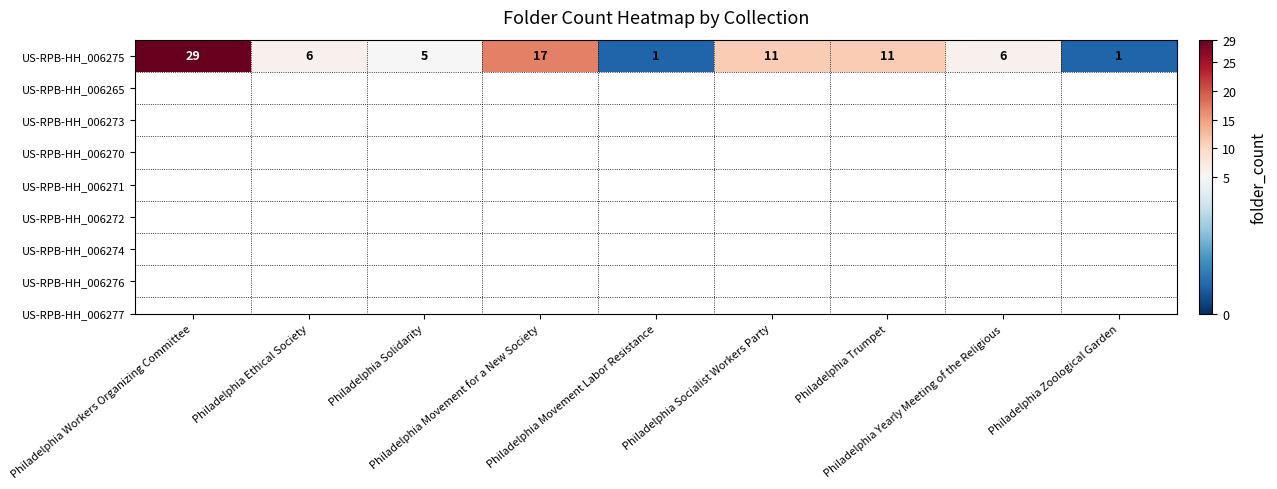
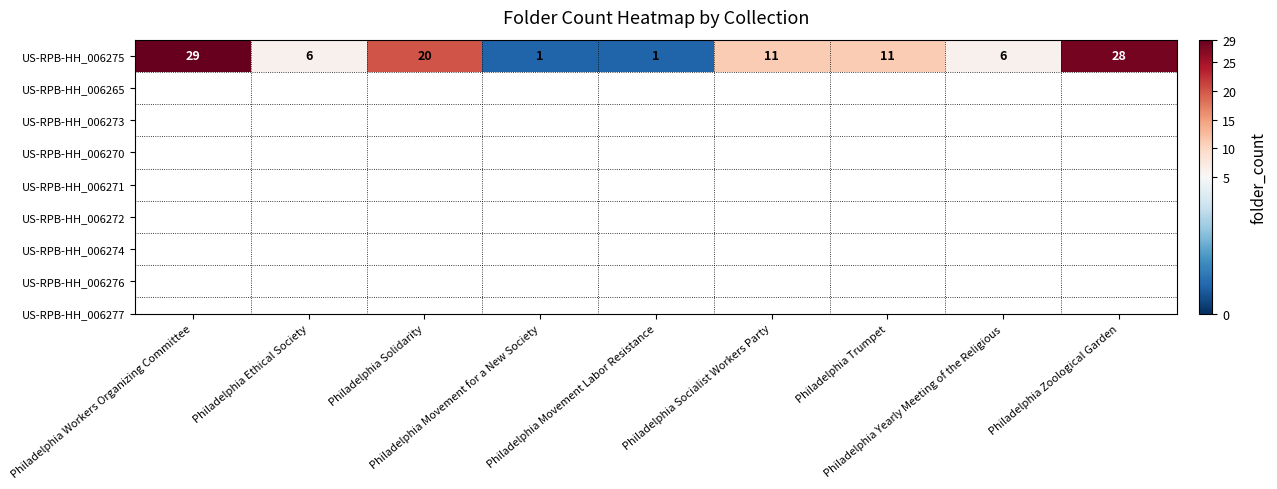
  {
    "US-RPB-HH_006275": {
      "Philadelphia Workers Organizing Committee": 29,
      "Philadelphia Ethical Society": 6,
-     "Philadelphia Solidarity": 5,
-     "Philadelphia Movement for a New Society": 17,
+     "Philadelphia Solidarity": 20,
+     "Philadelphia Movement for a New Society": 1,
      "Philadelphia Movement Labor Resistance": 1,
      "Philadelphia Socialist Workers Party": 11,
      "Philadelphia Trumpet": 11,
      "Philadelphia Yearly Meeting of the Religious": 6,
-     "Philadelphia Zoological Garden": 1
+     "Philadelphia Zoological Garden": 28
    }
  }
